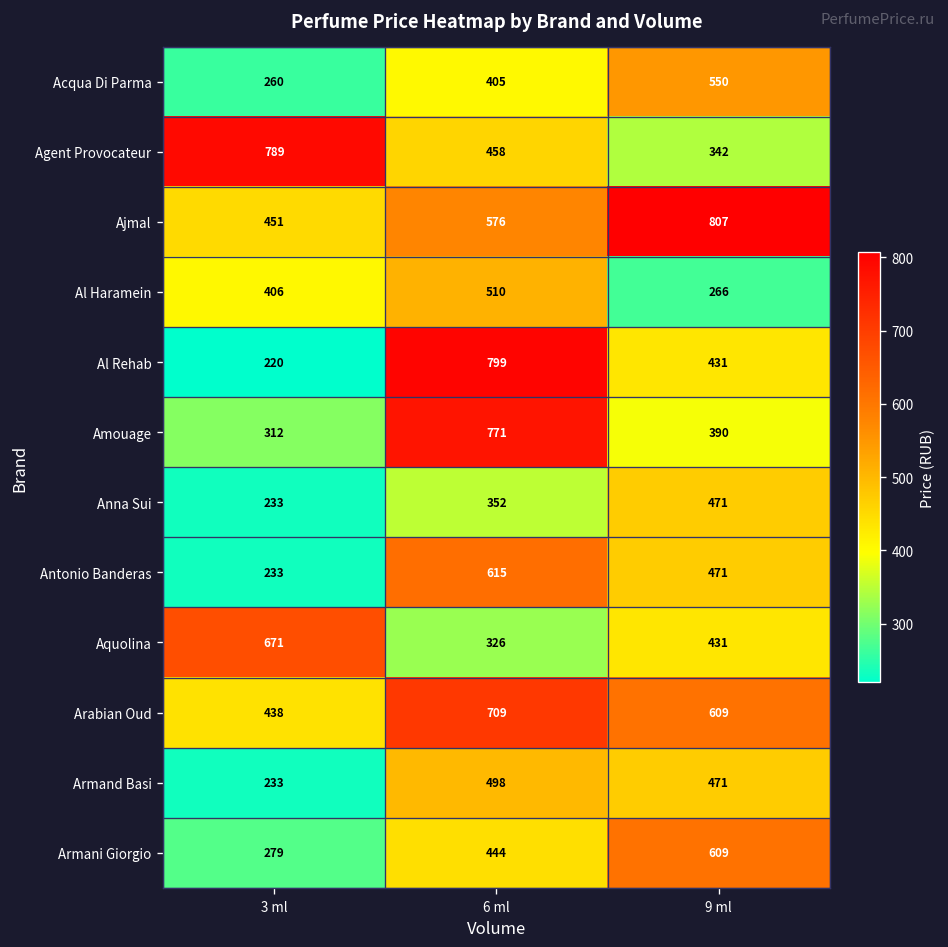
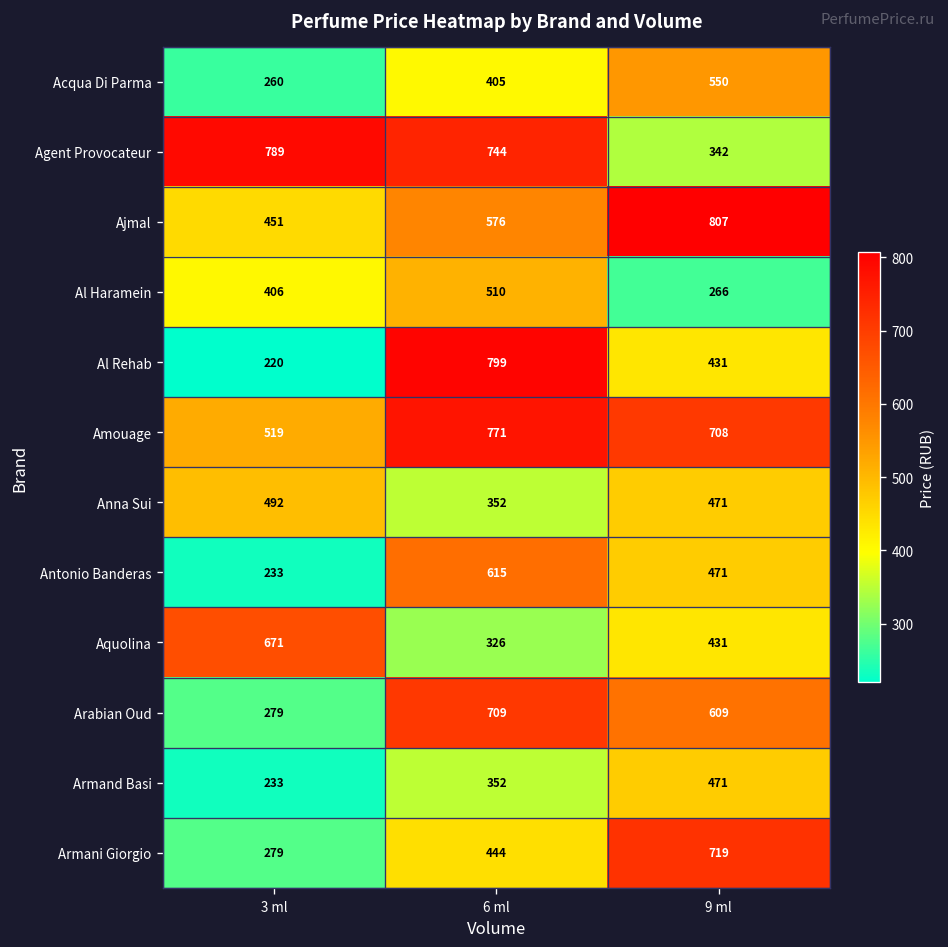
  {
    "Acqua Di Parma": {
      "3 ml": 260,
      "6 ml": 405,
      "9 ml": 550
    },
    "Agent Provocateur": {
      "3 ml": 789,
-     "6 ml": 458,
+     "6 ml": 744,
      "9 ml": 342
    },
    "Ajmal": {
      "3 ml": 451,
      "6 ml": 576,
      "9 ml": 807
    },
    "Al Haramein": {
      "3 ml": 406,
      "6 ml": 510,
      "9 ml": 266
    },
    "Al Rehab": {
      "3 ml": 220,
      "6 ml": 799,
      "9 ml": 431
    },
    "Amouage": {
-     "3 ml": 312,
+     "3 ml": 519,
      "6 ml": 771,
-     "9 ml": 390
+     "9 ml": 708
    },
    "Anna Sui": {
-     "3 ml": 233,
+     "3 ml": 492,
      "6 ml": 352,
      "9 ml": 471
    },
    "Antonio Banderas": {
      "3 ml": 233,
      "6 ml": 615,
      "9 ml": 471
    },
    "Aquolina": {
      "3 ml": 671,
      "6 ml": 326,
      "9 ml": 431
    },
    "Arabian Oud": {
-     "3 ml": 438,
+     "3 ml": 279,
      "6 ml": 709,
      "9 ml": 609
    },
    "Armand Basi": {
      "3 ml": 233,
-     "6 ml": 498,
+     "6 ml": 352,
      "9 ml": 471
    },
    "Armani Giorgio": {
      "3 ml": 279,
      "6 ml": 444,
-     "9 ml": 609
+     "9 ml": 719
    }
  }
